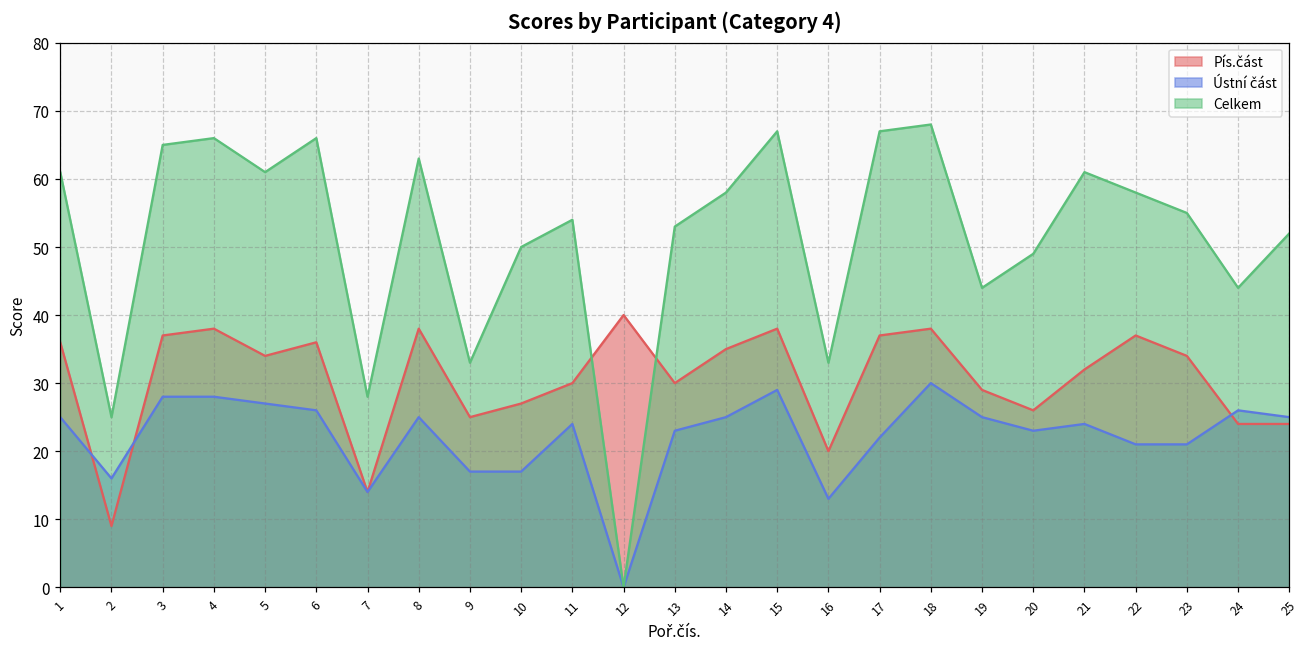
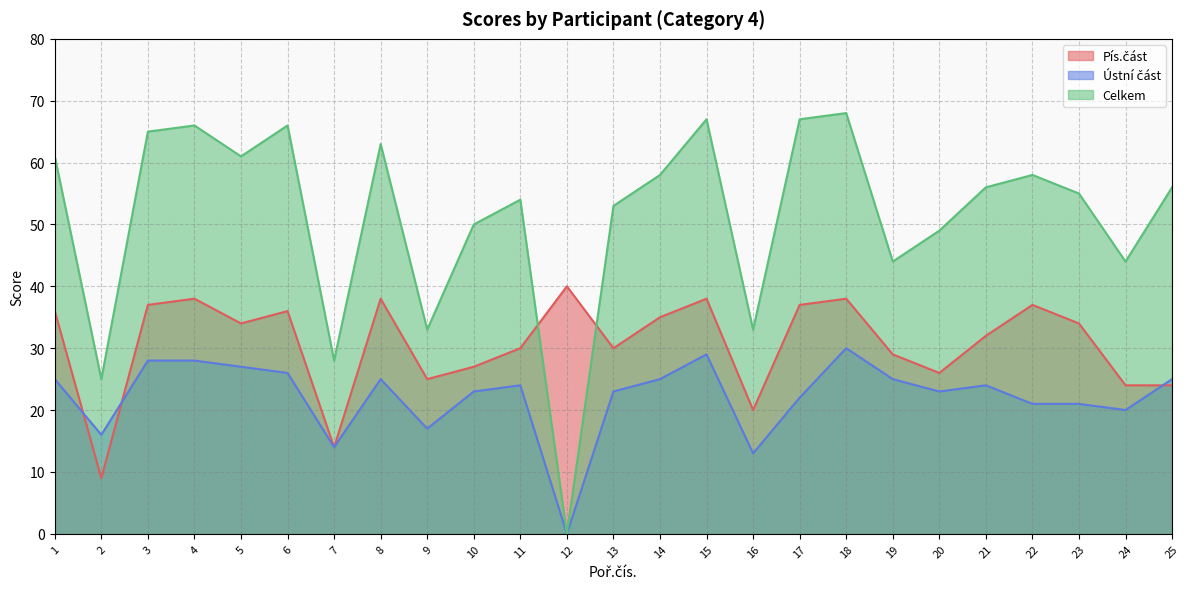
  {
    "Pís.část": {
      "1": 36,
      "2": 9,
      "3": 37,
      "4": 38,
      "5": 34,
      "6": 36,
      "8": 38,
      "9": 25,
      "10": 27,
      "11": 30,
      "12": 40,
      "13": 30,
      "14": 35,
      "15": 38,
      "16": 20,
      "17": 37,
      "18": 38,
      "19": 29,
      "20": 26,
      "21": 32,
      "22": 37,
      "23": 34,
      "24": 24,
      "25": 24
    },
    "Ústní část": {
      "1": 25,
      "2": 16,
      "3": 28,
      "4": 28,
      "5": 27,
      "6": 26,
      "8": 25,
      "9": 17,
-     "10": 17,
+     "10": 23,
      "11": 24,
      "13": 23,
      "14": 25,
      "15": 29,
      "16": 13,
      "17": 22,
      "18": 30,
      "19": 25,
      "20": 23,
      "21": 24,
      "22": 21,
      "23": 21,
-     "24": 26,
+     "24": 20,
      "25": 25
    },
    "Celkem": {
      "1": 61,
      "2": 25,
      "3": 65,
      "4": 66,
      "5": 61,
      "6": 66,
      "7": 28,
      "8": 63,
      "9": 33,
      "10": 50,
      "11": 54,
      "13": 53,
      "14": 58,
      "15": 67,
      "16": 33,
      "17": 67,
      "18": 68,
      "19": 44,
      "20": 49,
-     "21": 61,
+     "21": 56,
      "22": 58,
      "23": 55,
      "24": 44,
-     "25": 52
+     "25": 56
    }
  }
